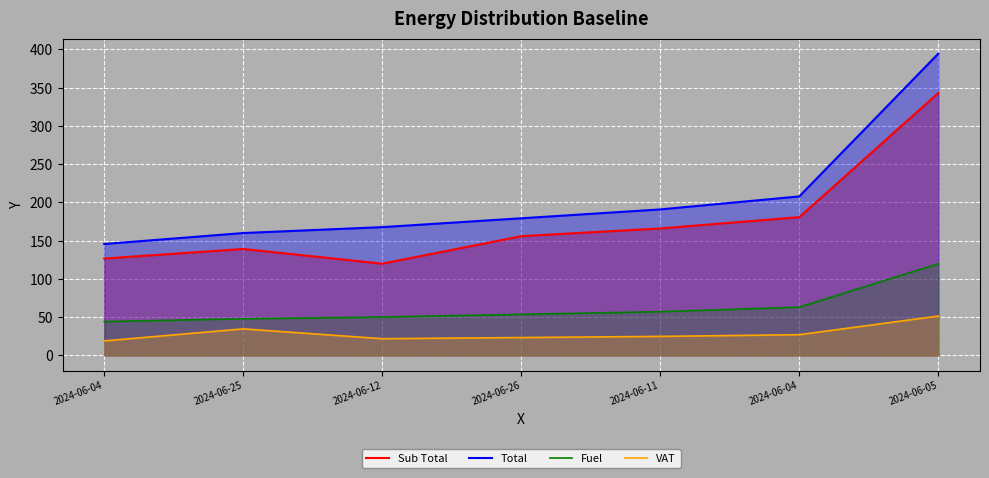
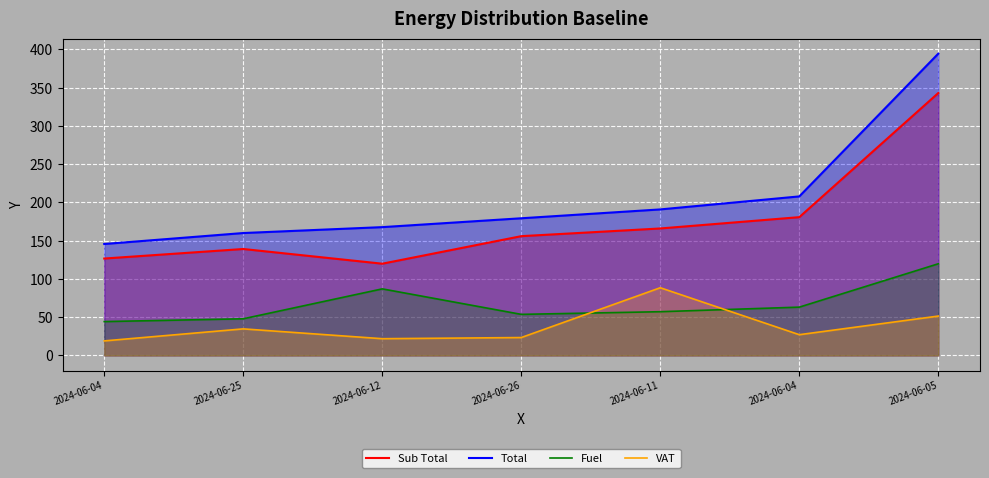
  {
    "Sub Total": {
      "2024-06-25": 140,
      "2024-06-12": 120,
      "2024-06-26": 160,
      "2024-06-11": 170,
      "2024-06-05": 340
    },
    "Total": {
      "2024-06-25": 160,
      "2024-06-12": 170,
      "2024-06-26": 180,
      "2024-06-11": 190,
      "2024-06-05": 390
    },
    "Fuel": {
      "2024-06-25": 50,
-     "2024-06-12": 50,
+     "2024-06-12": 90,
      "2024-06-26": 50,
      "2024-06-11": 60,
      "2024-06-05": 120
    },
    "VAT": {
      "2024-06-25": 30,
      "2024-06-12": 20,
      "2024-06-26": 20,
-     "2024-06-11": 20,
+     "2024-06-11": 90,
      "2024-06-05": 50
    }
  }
